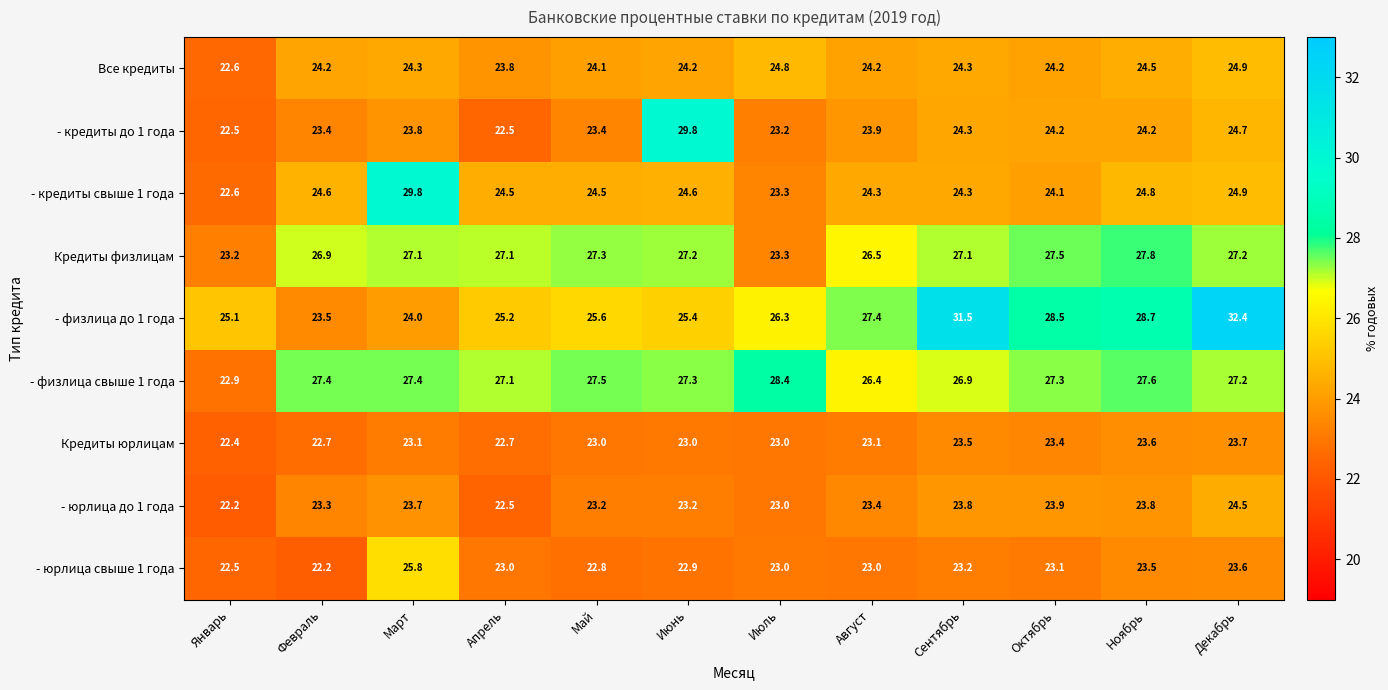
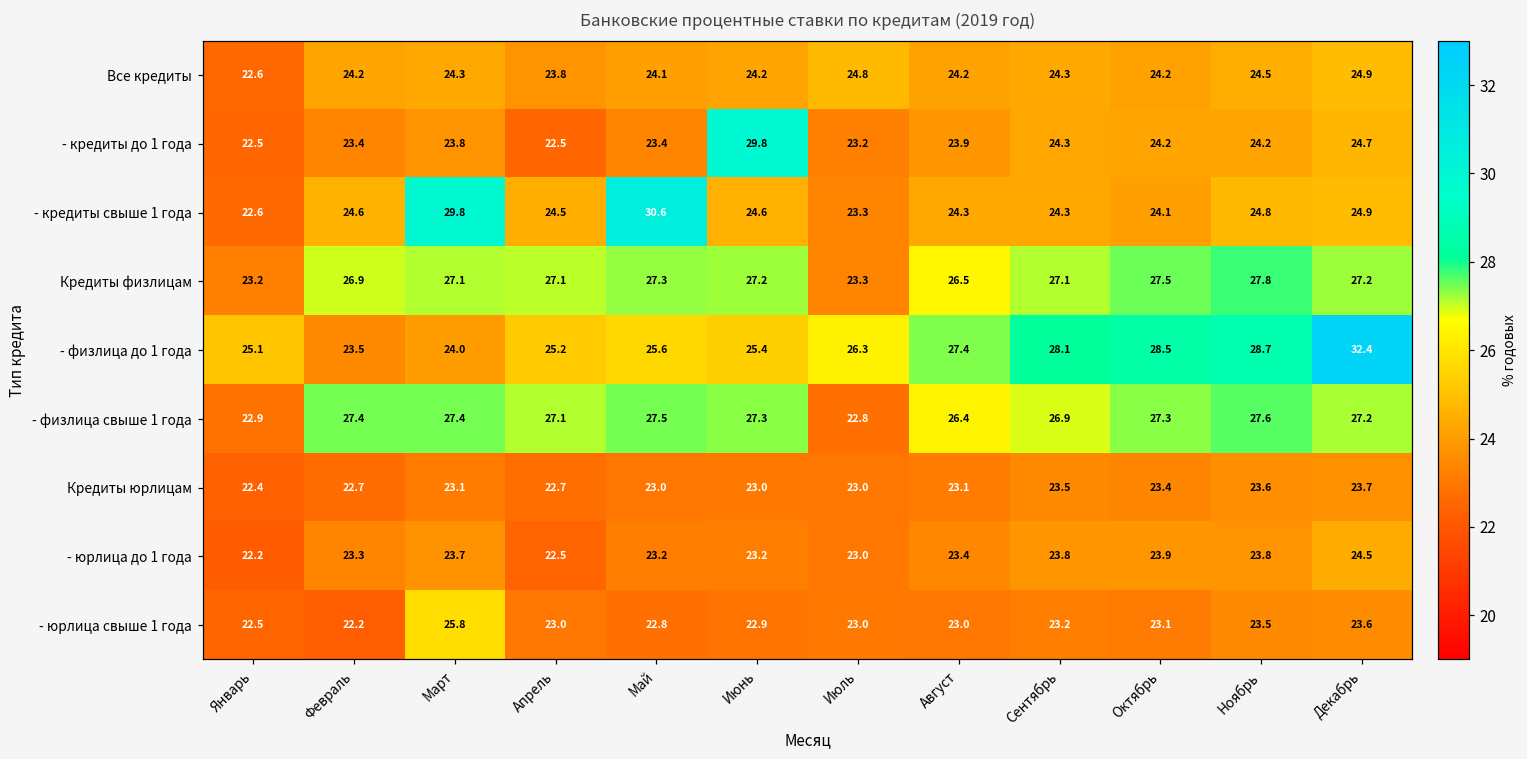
  {
    "Все кредиты": {
      "Январь": 22.6,
      "Февраль": 24.2,
      "Март": 24.3,
      "Апрель": 23.8,
      "Май": 24.1,
      "Июнь": 24.2,
      "Июль": 24.8,
      "Август": 24.2,
      "Сентябрь": 24.3,
      "Октябрь": 24.2,
      "Ноябрь": 24.5,
      "Декабрь": 24.9
    },
    "- кредиты до 1 года": {
      "Январь": 22.5,
      "Февраль": 23.4,
      "Март": 23.8,
      "Апрель": 22.5,
      "Май": 23.4,
      "Июнь": 29.8,
      "Июль": 23.2,
      "Август": 23.9,
      "Сентябрь": 24.3,
      "Октябрь": 24.2,
      "Ноябрь": 24.2,
      "Декабрь": 24.7
    },
    "- кредиты свыше 1 года": {
      "Январь": 22.6,
      "Февраль": 24.6,
      "Март": 29.8,
      "Апрель": 24.5,
-     "Май": 24.5,
+     "Май": 30.6,
      "Июнь": 24.6,
      "Июль": 23.3,
      "Август": 24.3,
      "Сентябрь": 24.3,
      "Октябрь": 24.1,
      "Ноябрь": 24.8,
      "Декабрь": 24.9
    },
    "Кредиты физлицам": {
      "Январь": 23.2,
      "Февраль": 26.9,
      "Март": 27.1,
      "Апрель": 27.1,
      "Май": 27.3,
      "Июнь": 27.2,
      "Июль": 23.3,
      "Август": 26.5,
      "Сентябрь": 27.1,
      "Октябрь": 27.5,
      "Ноябрь": 27.8,
      "Декабрь": 27.2
    },
    "- физлица до 1 года": {
      "Январь": 25.1,
      "Февраль": 23.5,
      "Март": 24.0,
      "Апрель": 25.2,
      "Май": 25.6,
      "Июнь": 25.4,
      "Июль": 26.3,
      "Август": 27.4,
-     "Сентябрь": 31.5,
+     "Сентябрь": 28.1,
      "Октябрь": 28.5,
      "Ноябрь": 28.7,
      "Декабрь": 32.4
    },
    "- физлица свыше 1 года": {
      "Январь": 22.9,
      "Февраль": 27.4,
      "Март": 27.4,
      "Апрель": 27.1,
      "Май": 27.5,
      "Июнь": 27.3,
-     "Июль": 28.4,
+     "Июль": 22.8,
      "Август": 26.4,
      "Сентябрь": 26.9,
      "Октябрь": 27.3,
      "Ноябрь": 27.6,
      "Декабрь": 27.2
    },
    "Кредиты юрлицам": {
      "Январь": 22.4,
      "Февраль": 22.7,
      "Март": 23.1,
      "Апрель": 22.7,
      "Май": 23.0,
      "Июнь": 23.0,
      "Июль": 23.0,
      "Август": 23.1,
      "Сентябрь": 23.5,
      "Октябрь": 23.4,
      "Ноябрь": 23.6,
      "Декабрь": 23.7
    },
    "- юрлица до 1 года": {
      "Январь": 22.2,
      "Февраль": 23.3,
      "Март": 23.7,
      "Апрель": 22.5,
      "Май": 23.2,
      "Июнь": 23.2,
      "Июль": 23.0,
      "Август": 23.4,
      "Сентябрь": 23.8,
      "Октябрь": 23.9,
      "Ноябрь": 23.8,
      "Декабрь": 24.5
    },
    "- юрлица свыше 1 года": {
      "Январь": 22.5,
      "Февраль": 22.2,
      "Март": 25.8,
      "Апрель": 23.0,
      "Май": 22.8,
      "Июнь": 22.9,
      "Июль": 23.0,
      "Август": 23.0,
      "Сентябрь": 23.2,
      "Октябрь": 23.1,
      "Ноябрь": 23.5,
      "Декабрь": 23.6
    }
  }
